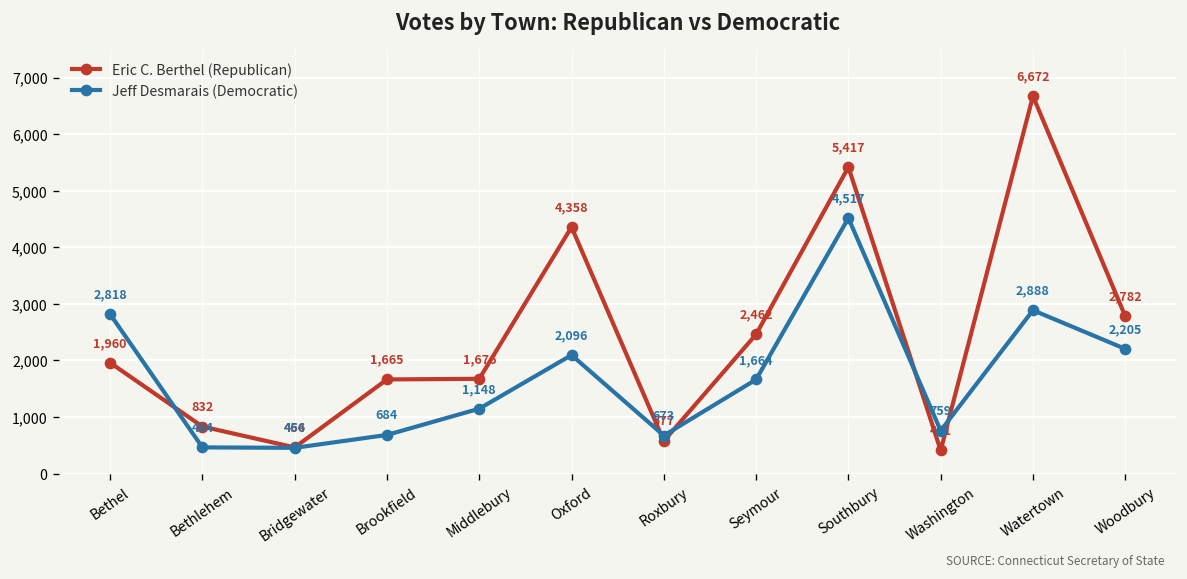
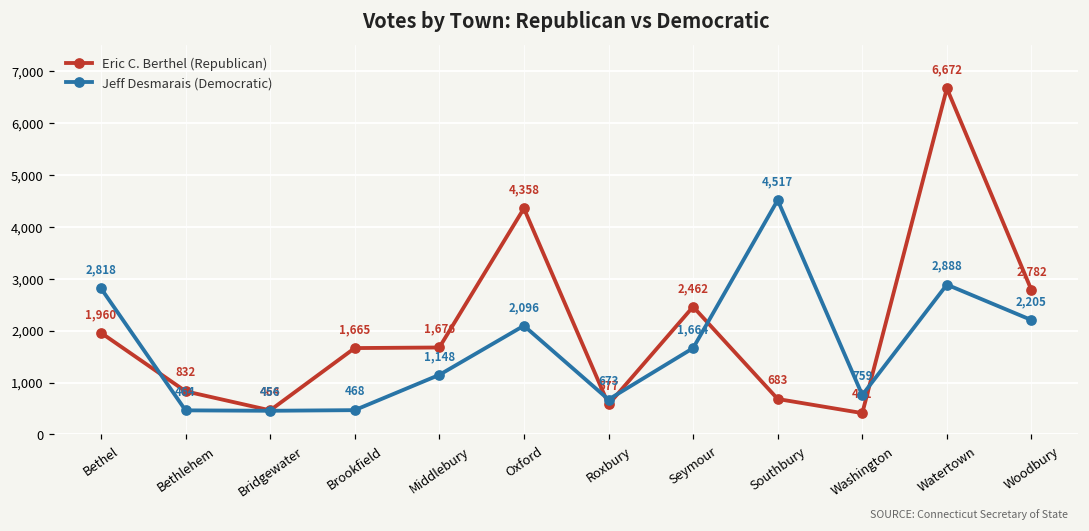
  {
    "Eric C. Berthel (Republican)": {
      "Bethel": "1,960",
      "Bethlehem": "832",
      "Brookfield": "1,665",
      "Middlebury": "1,676",
      "Oxford": "4,358",
      "Seymour": "2,462",
-     "Southbury": "5,417",
+     "Southbury": "683",
      "Watertown": "6,672",
      "Woodbury": "2,782"
    },
    "Jeff Desmarais (Democratic)": {
      "Bethel": "2,818",
-     "Brookfield": "684",
+     "Brookfield": "468",
      "Middlebury": "1,148",
      "Oxford": "2,096",
      "Seymour": "1,664",
      "Southbury": "4,517",
      "Washington": "759",
      "Watertown": "2,888",
      "Woodbury": "2,205"
    }
  }
